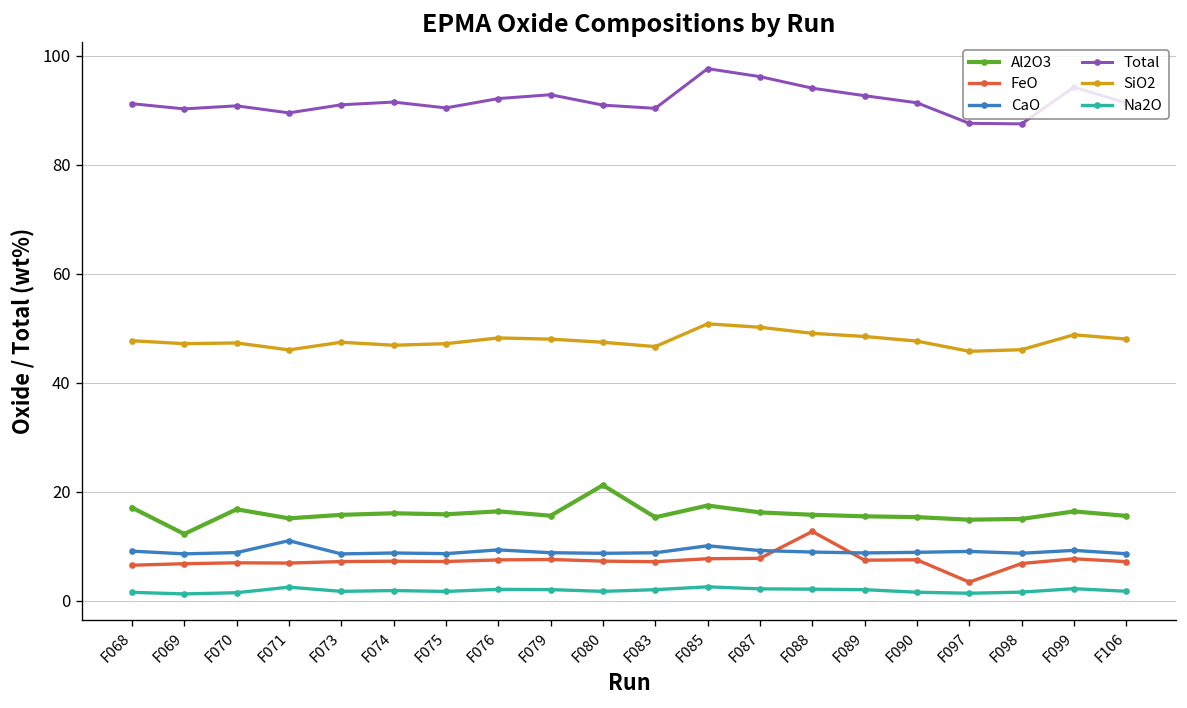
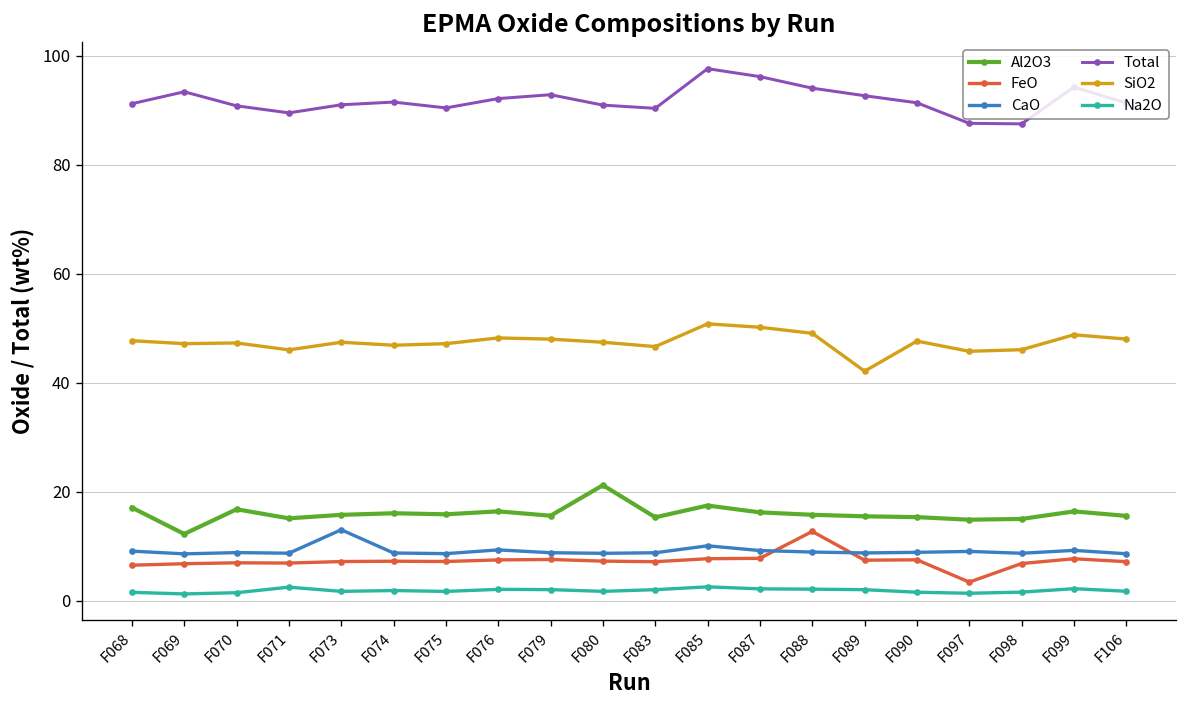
  {
    "Al2O3": {
      "F068": 17,
      "F069": 12,
      "F070": 17,
      "F071": 15,
      "F073": 16,
      "F074": 16,
      "F075": 16,
      "F076": 16,
      "F079": 16,
      "F080": 21,
      "F083": 15,
      "F085": 17,
      "F087": 16,
      "F088": 16,
      "F089": 15,
      "F090": 15,
      "F097": 15,
      "F098": 15,
      "F099": 16,
      "F106": 16
    },
    "FeO": {
      "F068": 7,
      "F069": 7,
      "F070": 7,
      "F071": 7,
      "F073": 7,
      "F074": 7,
      "F075": 7,
      "F076": 7,
      "F079": 8,
      "F080": 7,
      "F083": 7,
      "F085": 8,
      "F087": 8,
      "F088": 13,
      "F089": 7,
      "F090": 7,
      "F097": 3,
      "F098": 7,
      "F099": 8,
      "F106": 7
    },
    "CaO": {
      "F068": 9,
      "F069": 9,
      "F070": 9,
-     "F071": 11,
-     "F073": 9,
+     "F071": 9,
+     "F073": 13,
      "F074": 9,
      "F075": 9,
      "F076": 9,
      "F079": 9,
      "F080": 9,
      "F083": 9,
      "F085": 10,
      "F087": 9,
      "F088": 9,
      "F089": 9,
      "F090": 9,
      "F097": 9,
      "F098": 9,
      "F099": 9,
      "F106": 9
    },
    "Total": {
      "F068": 91,
-     "F069": 90,
+     "F069": 93,
      "F070": 91,
      "F071": 90,
      "F073": 91,
      "F074": 91,
      "F075": 90,
      "F076": 92,
      "F079": 93,
      "F080": 91,
      "F083": 90,
      "F085": 98,
      "F087": 96,
      "F088": 94,
      "F089": 93,
      "F090": 91,
      "F098": 87
    },
    "SiO2": {
      "F068": 48,
      "F069": 47,
      "F070": 47,
      "F071": 46,
      "F073": 47,
      "F074": 47,
      "F075": 47,
      "F076": 48,
      "F079": 48,
      "F080": 47,
      "F083": 47,
      "F085": 51,
      "F087": 50,
      "F088": 49,
-     "F089": 48,
+     "F089": 42,
      "F090": 48,
      "F097": 46,
      "F098": 46,
      "F099": 49,
      "F106": 48
    },
    "Na2O": {
      "F068": 2,
      "F069": 1,
      "F070": 1,
      "F071": 2,
      "F073": 2,
      "F074": 2,
      "F075": 2,
      "F076": 2,
      "F079": 2,
      "F080": 2,
      "F083": 2,
      "F085": 3,
      "F087": 2,
      "F088": 2,
      "F089": 2,
      "F090": 2,
      "F097": 1,
      "F098": 2,
      "F099": 2,
      "F106": 2
    }
  }
